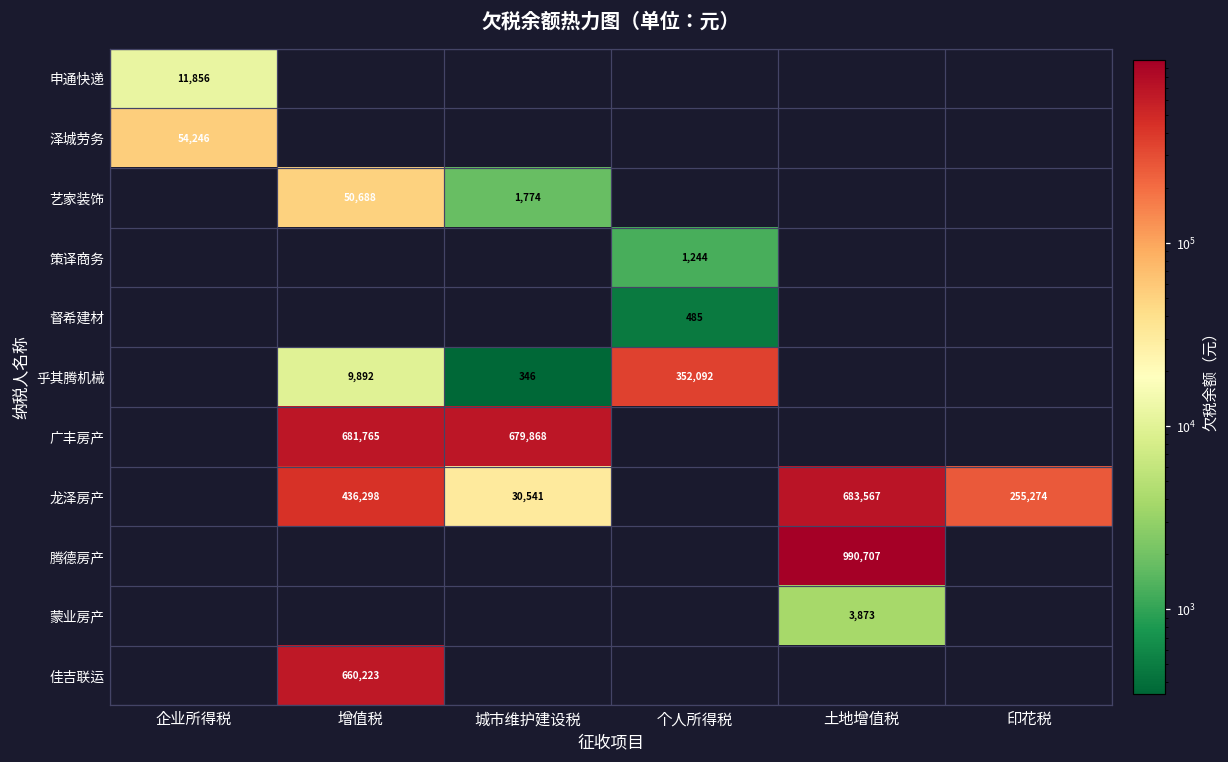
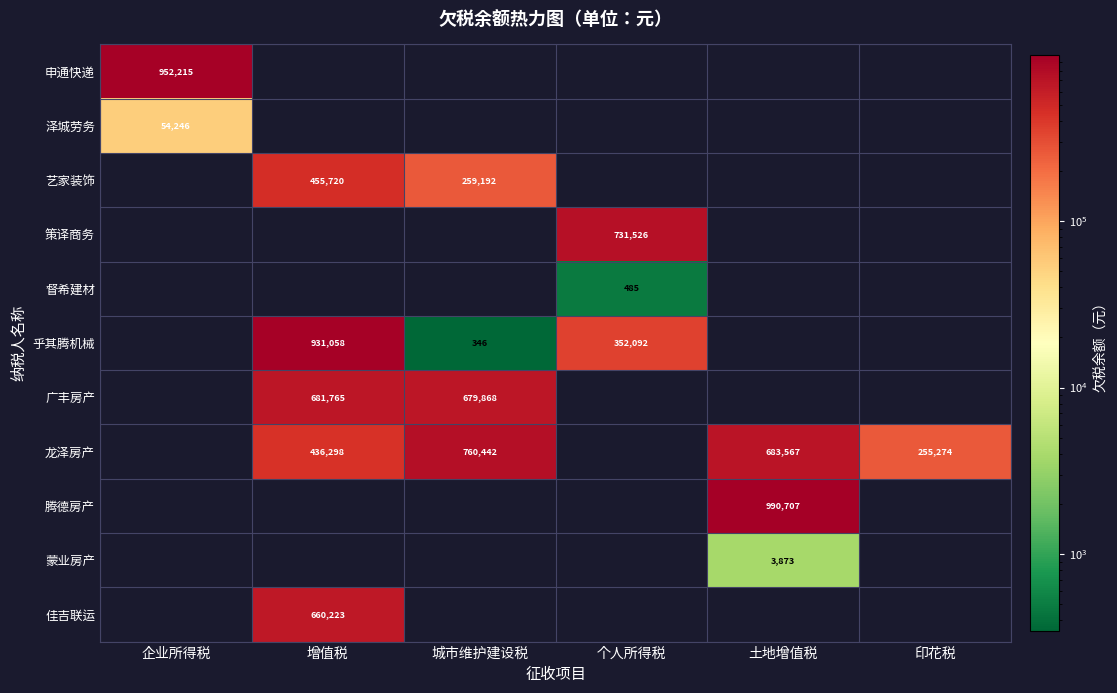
  {
    "申通快递": {
-     "企业所得税": "11,856"
+     "企业所得税": "952,215"
    },
    "泽城劳务": {
      "企业所得税": "54,246"
    },
    "艺家装饰": {
-     "增值税": "50,688",
-     "城市维护建设税": "1,774"
+     "增值税": "455,720",
+     "城市维护建设税": "259,192"
    },
    "策译商务": {
-     "个人所得税": "1,244"
+     "个人所得税": "731,526"
    },
    "督希建材": {
      "个人所得税": "485"
    },
    "乎其腾机械": {
-     "增值税": "9,892",
+     "增值税": "931,058",
      "城市维护建设税": "346",
      "个人所得税": "352,092"
    },
    "广丰房产": {
      "增值税": "681,765",
      "城市维护建设税": "679,868"
    },
    "龙泽房产": {
      "增值税": "436,298",
-     "城市维护建设税": "30,541",
+     "城市维护建设税": "760,442",
      "土地增值税": "683,567",
      "印花税": "255,274"
    },
    "腾德房产": {
      "土地增值税": "990,707"
    },
    "蒙业房产": {
      "土地增值税": "3,873"
    },
    "佳吉联运": {
      "增值税": "660,223"
    }
  }
